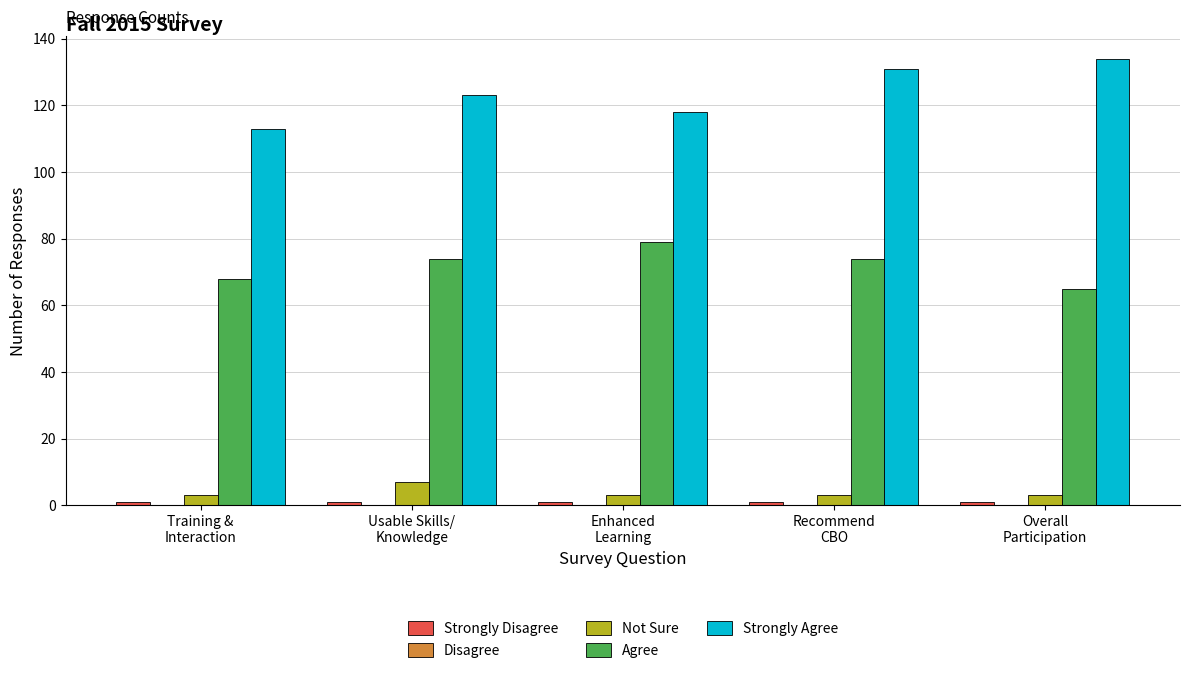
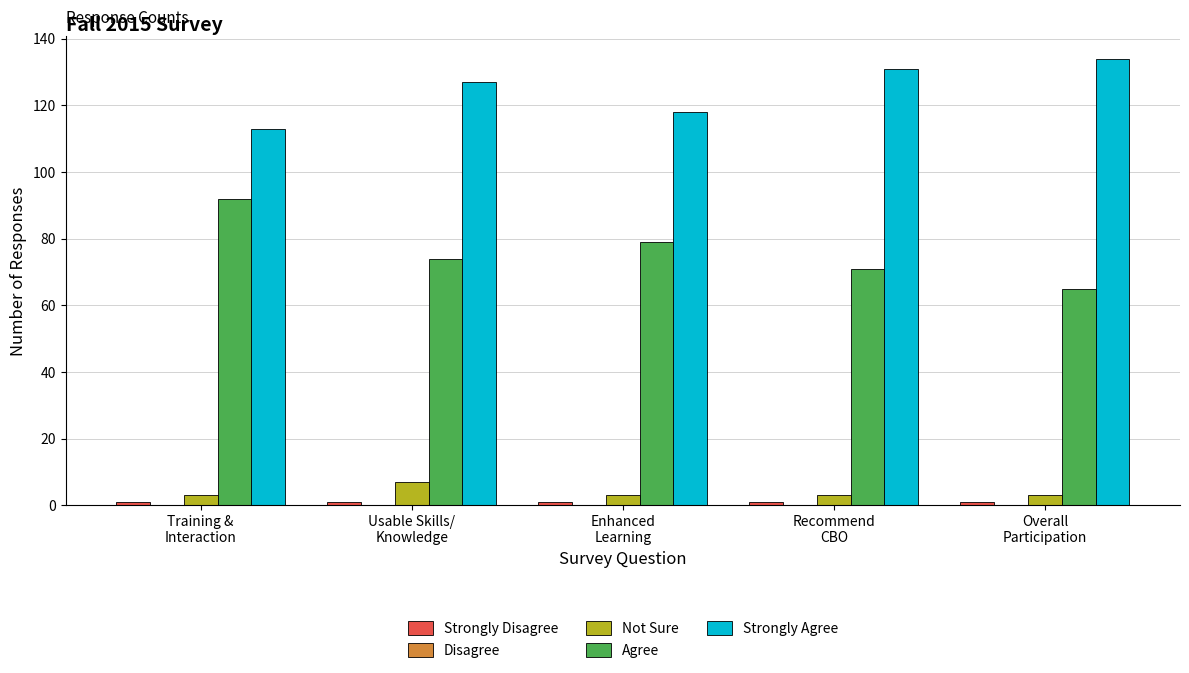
  {
    "Strongly Disagree": {
      "Training & Interaction": 1,
      "Usable Skills/ Knowledge": 1,
      "Enhanced Learning": 1,
      "Recommend CBO": 1,
      "Overall Participation": 1
    },
    "Agree": {
-     "Training & Interaction": 68,
+     "Training & Interaction": 92,
      "Usable Skills/ Knowledge": 74,
      "Enhanced Learning": 79,
-     "Recommend CBO": 74,
+     "Recommend CBO": 71,
      "Overall Participation": 65
    },
    "Strongly Agree": {
      "Training & Interaction": 113,
-     "Usable Skills/ Knowledge": 123,
+     "Usable Skills/ Knowledge": 127,
      "Enhanced Learning": 118,
      "Recommend CBO": 131,
      "Overall Participation": 134
    }
  }
